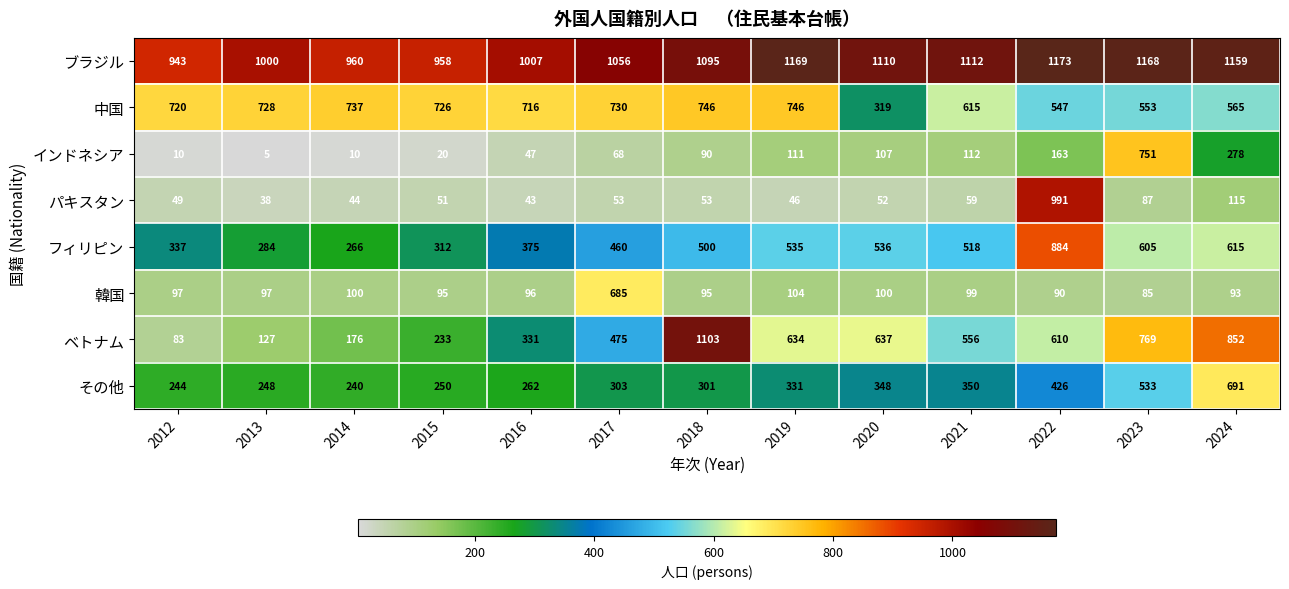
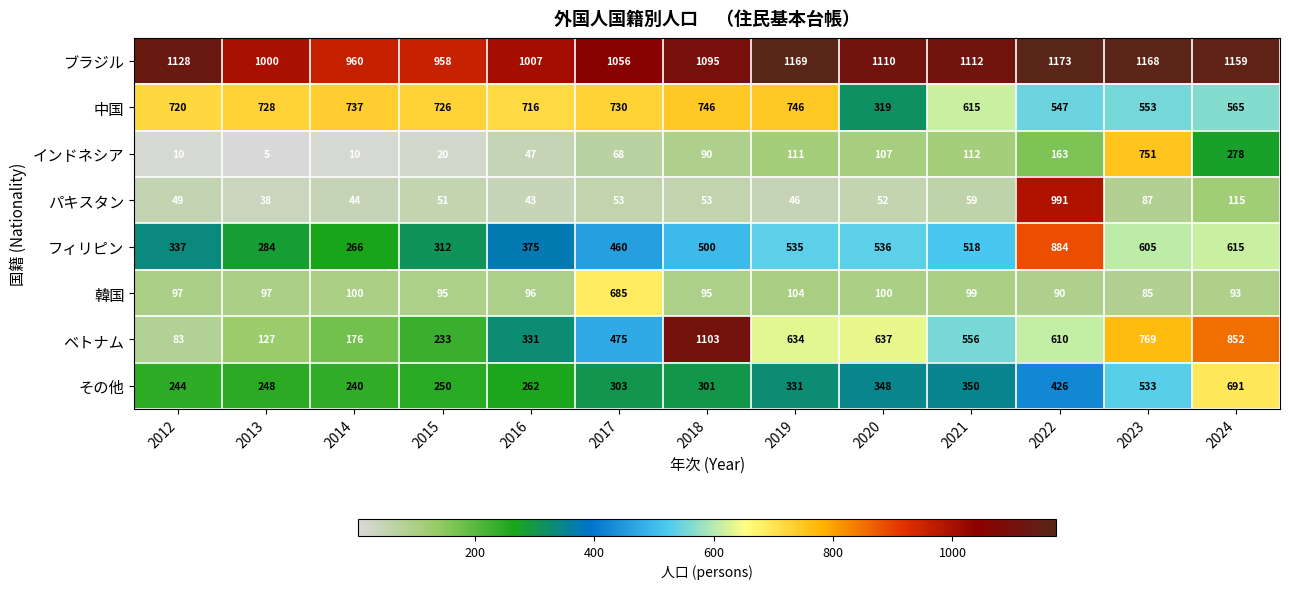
  {
    "ブラジル": {
-     "2012": 943,
+     "2012": 1128,
      "2013": 1000,
      "2014": 960,
      "2015": 958,
      "2016": 1007,
      "2017": 1056,
      "2018": 1095,
      "2019": 1169,
      "2020": 1110,
      "2021": 1112,
      "2022": 1173,
      "2023": 1168,
      "2024": 1159
    },
    "中国": {
      "2012": 720,
      "2013": 728,
      "2014": 737,
      "2015": 726,
      "2016": 716,
      "2017": 730,
      "2018": 746,
      "2019": 746,
      "2020": 319,
      "2021": 615,
      "2022": 547,
      "2023": 553,
      "2024": 565
    },
    "インドネシア": {
      "2015": 20,
      "2016": 47,
      "2017": 68,
      "2018": 90,
      "2019": 111,
      "2020": 107,
      "2021": 112,
      "2022": 163,
      "2023": 751,
      "2024": 278
    },
    "パキスタン": {
      "2012": 49,
      "2013": 38,
      "2014": 44,
      "2015": 51,
      "2016": 43,
      "2017": 53,
      "2018": 53,
      "2019": 46,
      "2020": 52,
      "2021": 59,
      "2022": 991,
      "2023": 87,
      "2024": 115
    },
    "フィリピン": {
      "2012": 337,
      "2013": 284,
      "2014": 266,
      "2015": 312,
      "2016": 375,
      "2017": 460,
      "2018": 500,
      "2019": 535,
      "2020": 536,
      "2021": 518,
      "2022": 884,
      "2023": 605,
      "2024": 615
    },
    "韓国": {
      "2012": 97,
      "2013": 97,
      "2014": 100,
      "2015": 95,
      "2016": 96,
      "2017": 685,
      "2018": 95,
      "2019": 104,
      "2020": 100,
      "2021": 99,
      "2022": 90,
      "2023": 85,
      "2024": 93
    },
    "ベトナム": {
      "2012": 83,
      "2013": 127,
      "2014": 176,
      "2015": 233,
      "2016": 331,
      "2017": 475,
      "2018": 1103,
      "2019": 634,
      "2020": 637,
      "2021": 556,
      "2022": 610,
      "2023": 769,
      "2024": 852
    },
    "その他": {
      "2012": 244,
      "2013": 248,
      "2014": 240,
      "2015": 250,
      "2016": 262,
      "2017": 303,
      "2018": 301,
      "2019": 331,
      "2020": 348,
      "2021": 350,
      "2022": 426,
      "2023": 533,
      "2024": 691
    }
  }
